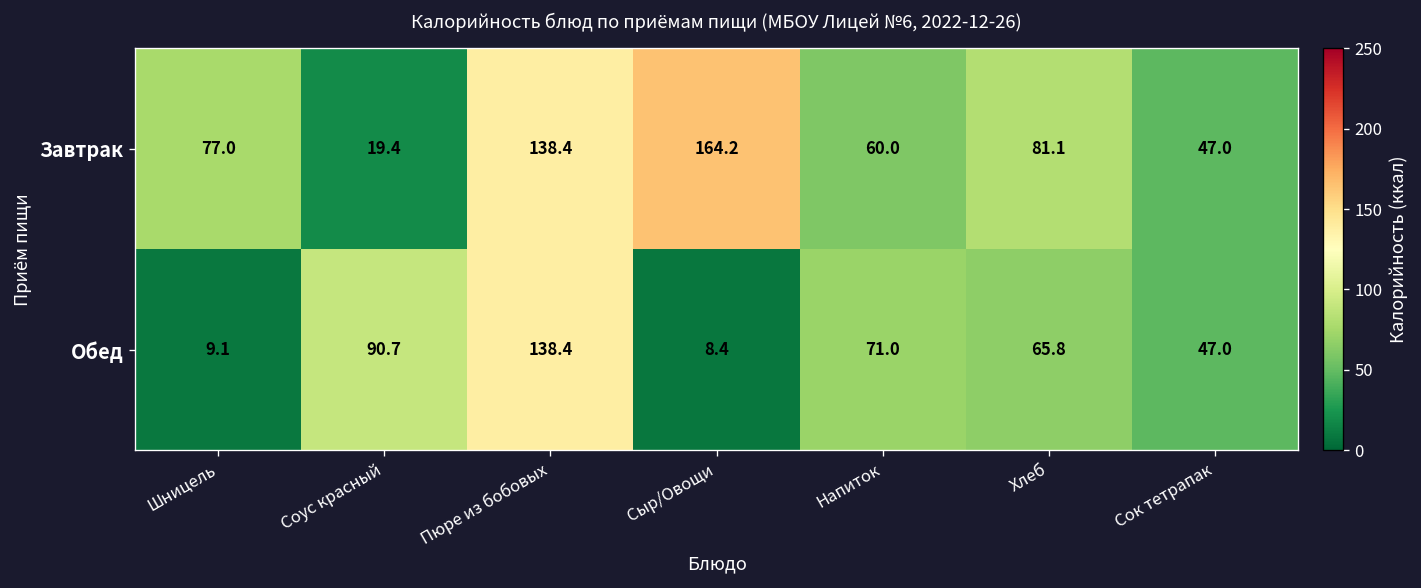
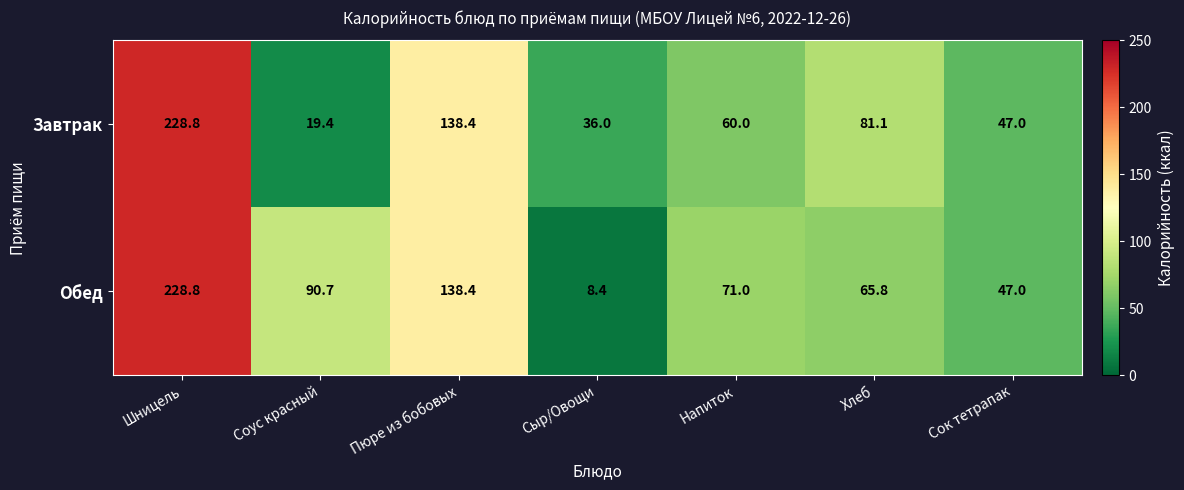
  {
    "Завтрак": {
-     "Шницель": 77.0,
+     "Шницель": 228.8,
      "Соус красный": 19.4,
      "Пюре из бобовых": 138.4,
-     "Сыр/Овощи": 164.2,
+     "Сыр/Овощи": 36.0,
      "Напиток": 60.0,
      "Хлеб": 81.1,
      "Сок тетрапак": 47.0
    },
    "Обед": {
-     "Шницель": 9.1,
+     "Шницель": 228.8,
      "Соус красный": 90.7,
      "Пюре из бобовых": 138.4,
      "Сыр/Овощи": 8.4,
      "Напиток": 71.0,
      "Хлеб": 65.8,
      "Сок тетрапак": 47.0
    }
  }
